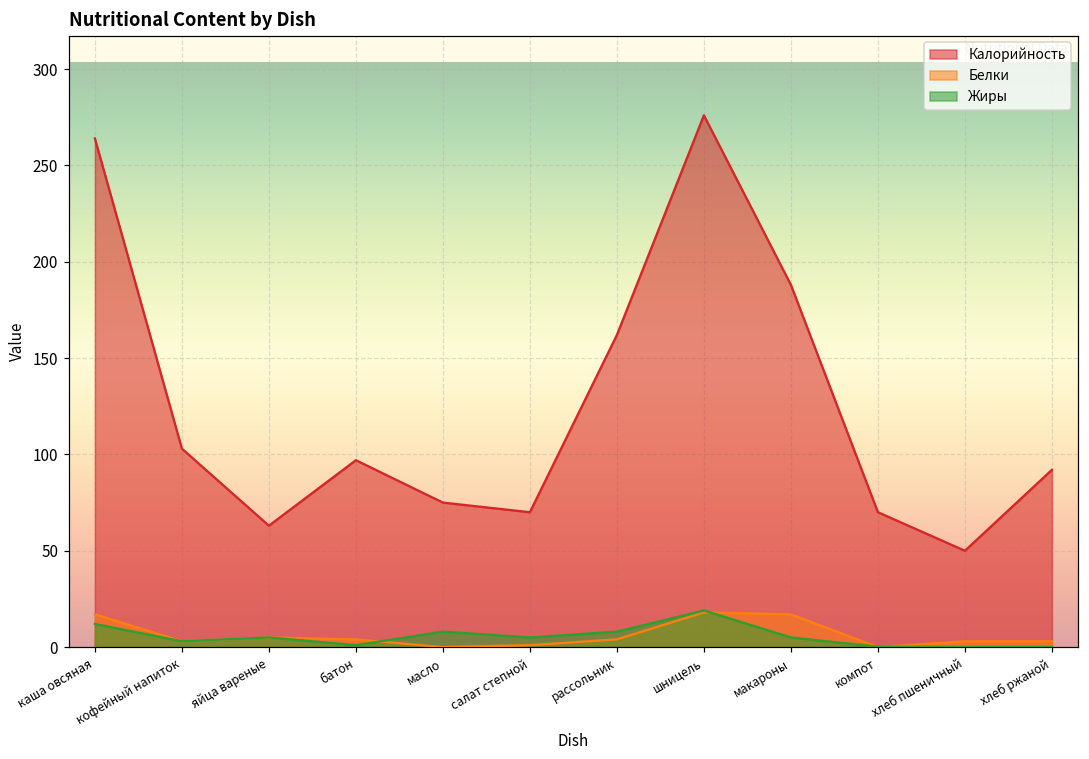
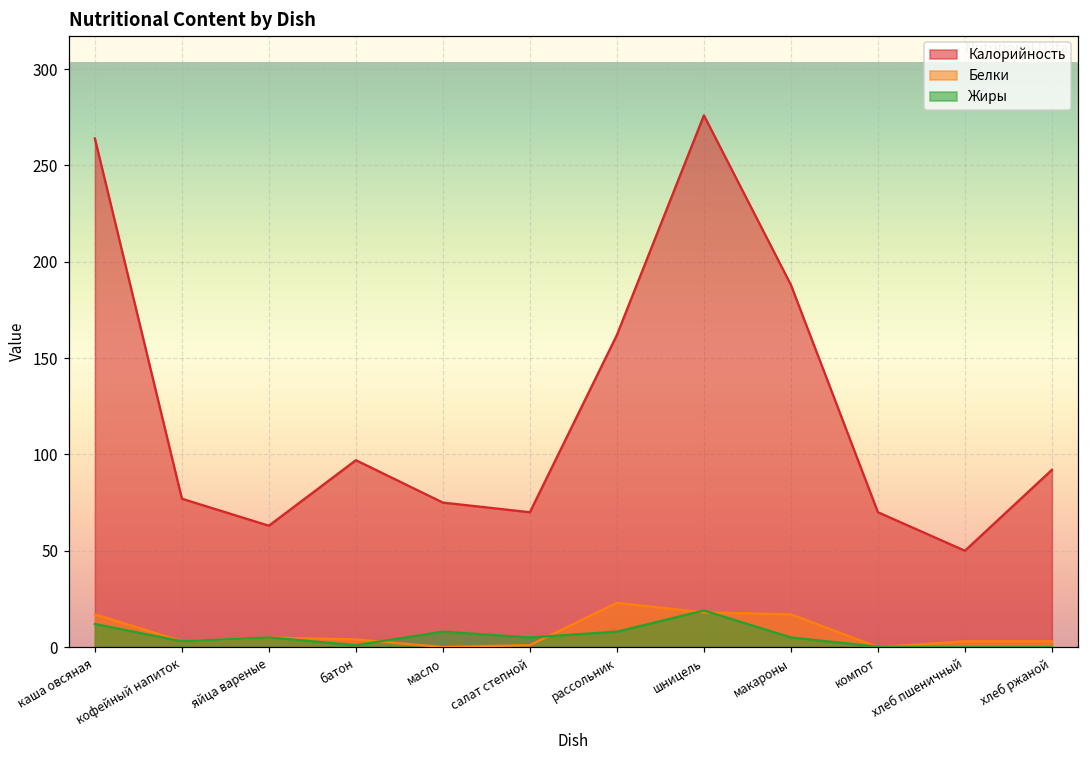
  {
    "Калорийность": {
      "каша овсяная": 264,
-     "кофейный напиток": 103,
+     "кофейный напиток": 77,
      "яйца вареные": 63,
      "батон": 97,
      "масло": 75,
      "салат степной": 70,
      "рассольник": 162,
      "шницель": 276,
      "макароны": 188,
      "компот": 70,
      "хлеб пшеничный": 50,
      "хлеб ржаной": 92
    },
    "Белки": {
      "каша овсяная": 17,
      "батон": 4,
      "масло": 0,
      "салат степной": 1,
-     "рассольник": 4,
+     "рассольник": 23,
      "макароны": 17,
      "хлеб пшеничный": 3,
      "хлеб ржаной": 3
    },
    "Жиры": {
      "каша овсяная": 12,
      "батон": 1,
      "масло": 8,
      "салат степной": 5,
      "рассольник": 8,
      "макароны": 5,
      "хлеб пшеничный": 0,
      "хлеб ржаной": 0
    }
  }
